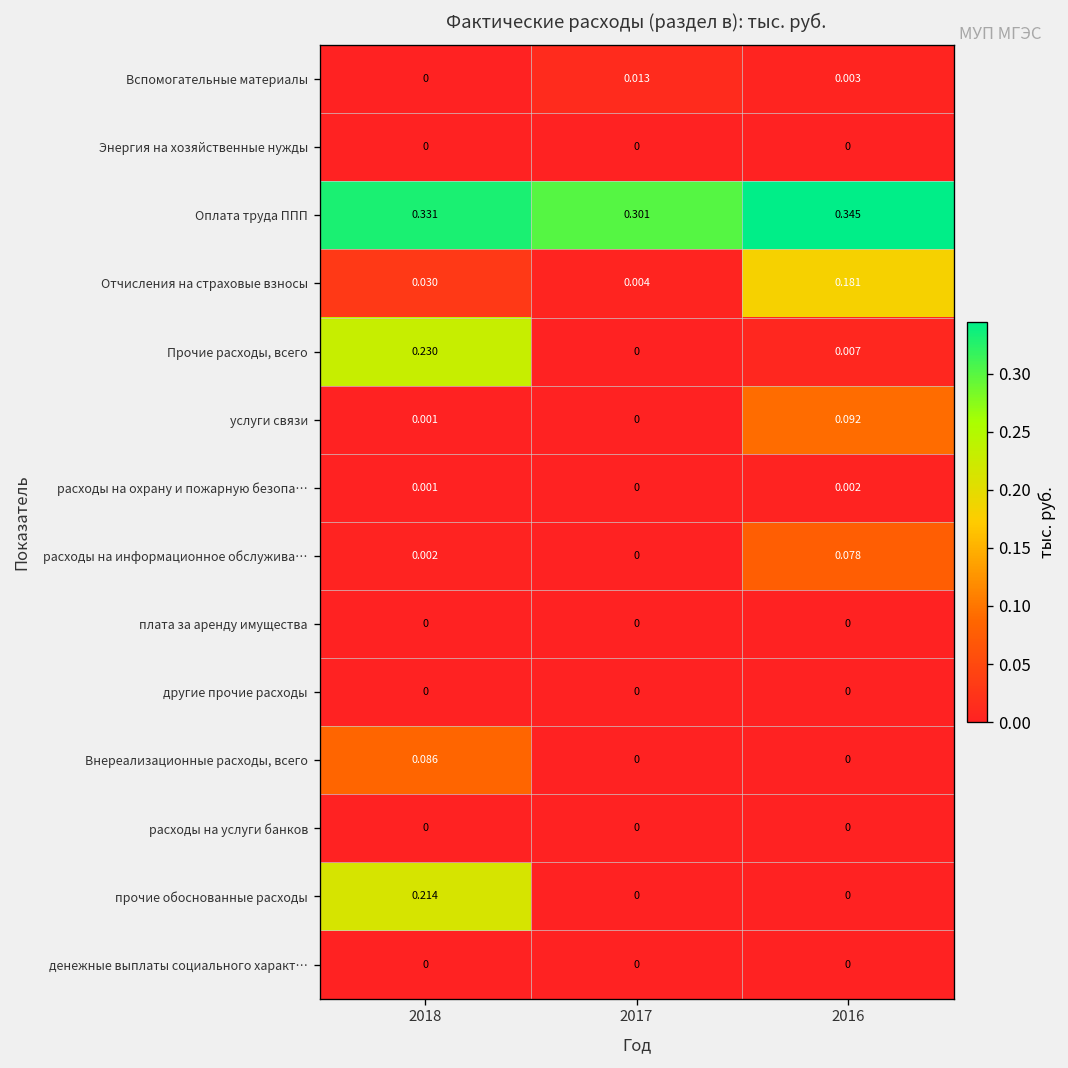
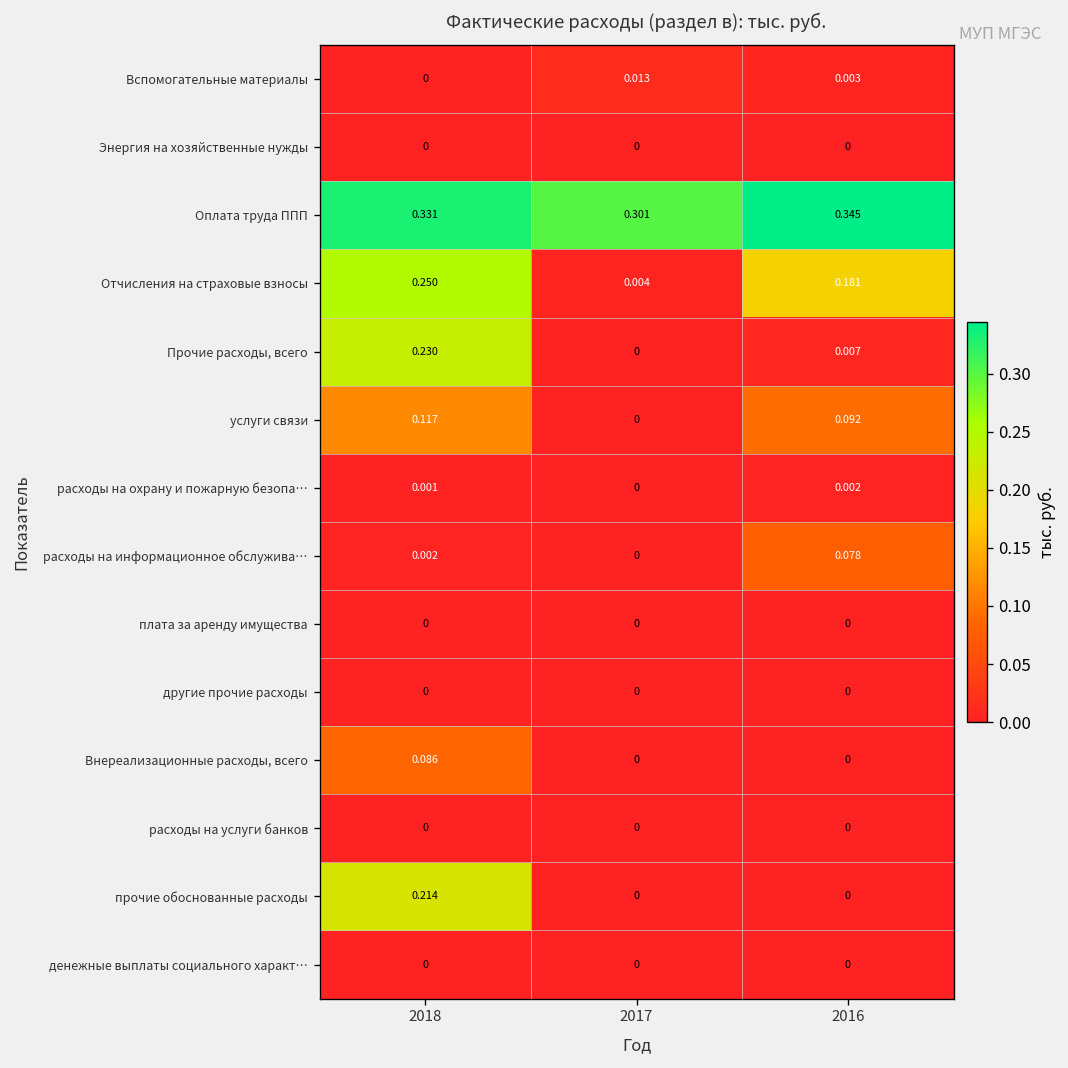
  {
    "Вспомогательные материалы": {
      "2018": 0,
      "2017": 0.013,
      "2016": 0.003
    },
    "Энергия на хозяйственные нужды": {
      "2018": 0,
      "2017": 0,
      "2016": 0
    },
    "Оплата труда ППП": {
      "2018": 0.331,
      "2017": 0.301,
      "2016": 0.345
    },
    "Отчисления на страховые взносы": {
-     "2018": 0.030,
+     "2018": 0.250,
      "2017": 0.004,
      "2016": 0.181
    },
    "Прочие расходы, всего": {
      "2018": 0.230,
      "2017": 0,
      "2016": 0.007
    },
    "услуги связи": {
-     "2018": 0.001,
+     "2018": 0.117,
      "2017": 0,
      "2016": 0.092
    },
    "расходы на охрану и пожарную безопа…": {
      "2018": 0.001,
      "2017": 0,
      "2016": 0.002
    },
    "расходы на информационное обслужива…": {
      "2018": 0.002,
      "2017": 0,
      "2016": 0.078
    },
    "плата за аренду имущества": {
      "2018": 0,
      "2017": 0,
      "2016": 0
    },
    "другие прочие расходы": {
      "2018": 0,
      "2017": 0,
      "2016": 0
    },
    "Внереализационные расходы, всего": {
      "2018": 0.086,
      "2017": 0,
      "2016": 0
    },
    "расходы на услуги банков": {
      "2018": 0,
      "2017": 0,
      "2016": 0
    },
    "прочие обоснованные расходы": {
      "2018": 0.214,
      "2017": 0,
      "2016": 0
    },
    "денежные выплаты социального характ…": {
      "2018": 0,
      "2017": 0,
      "2016": 0
    }
  }
